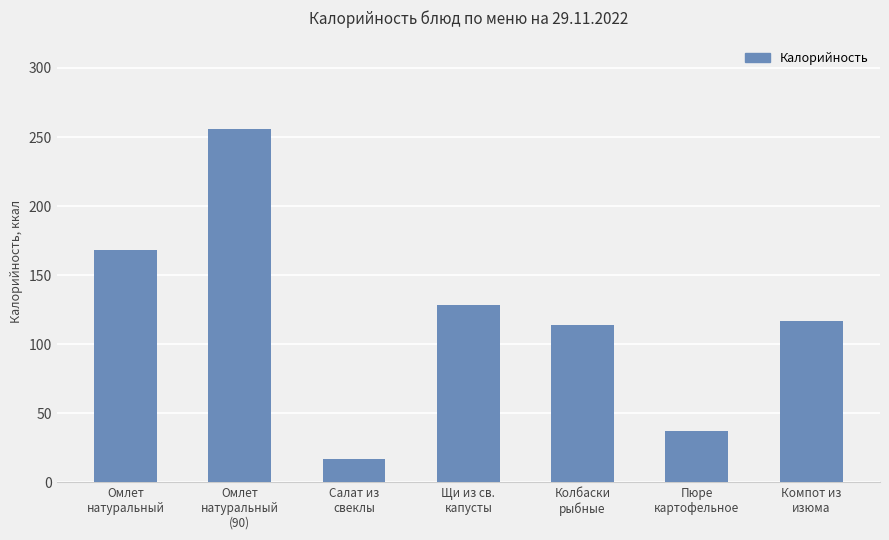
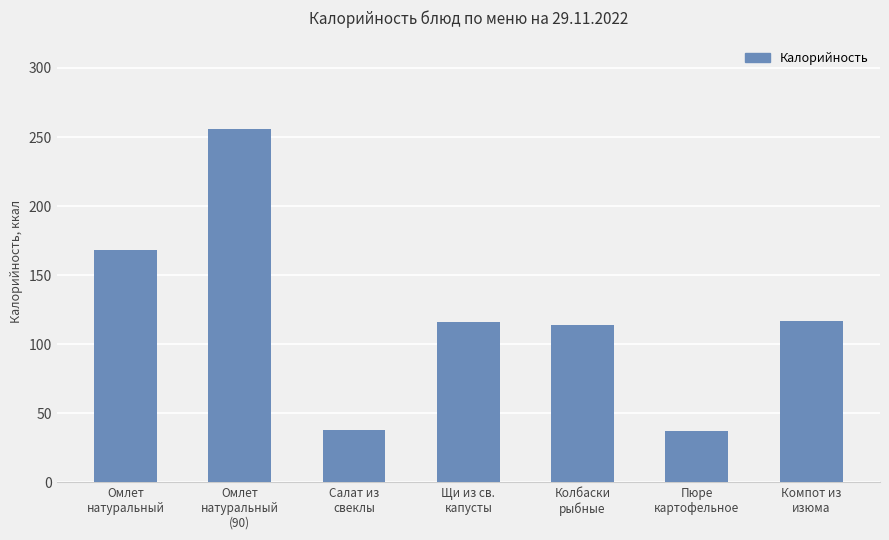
  {
    "Омлет натуральный": 168,
    "Омлет натуральный (90)": 256,
-   "Салат из свеклы": 17,
-   "Щи из св. капусты": 128,
+   "Салат из свеклы": 38,
+   "Щи из св. капусты": 116,
    "Колбаски рыбные": 114,
    "Пюре картофельное": 37,
    "Компот из изюма": 117
  }
